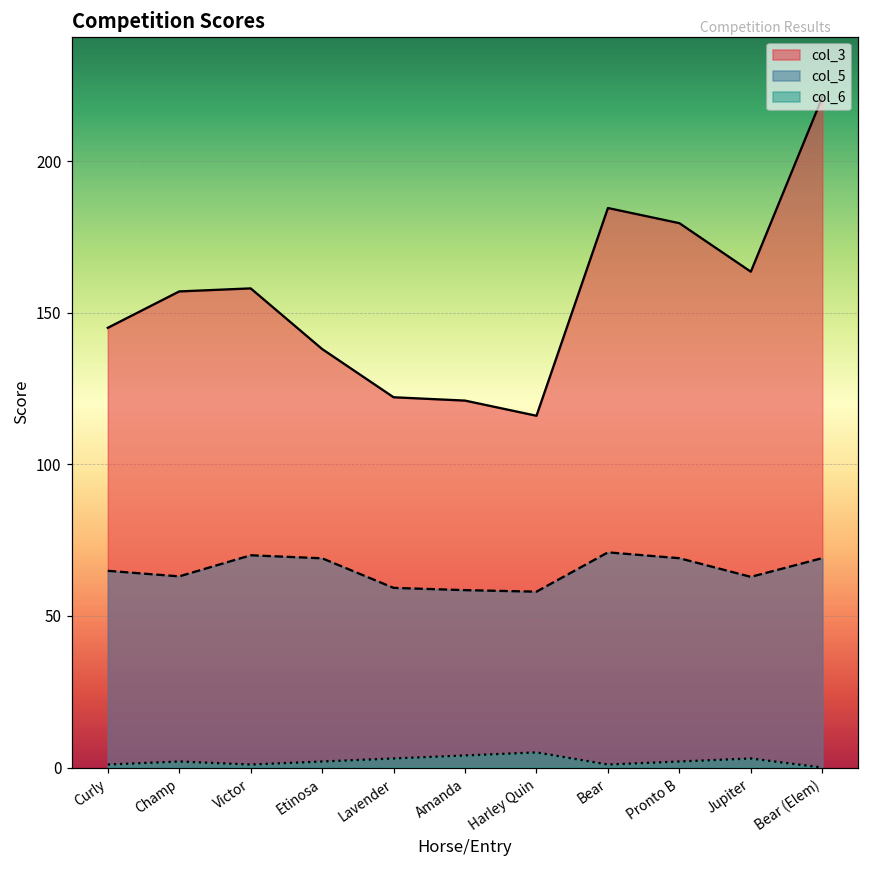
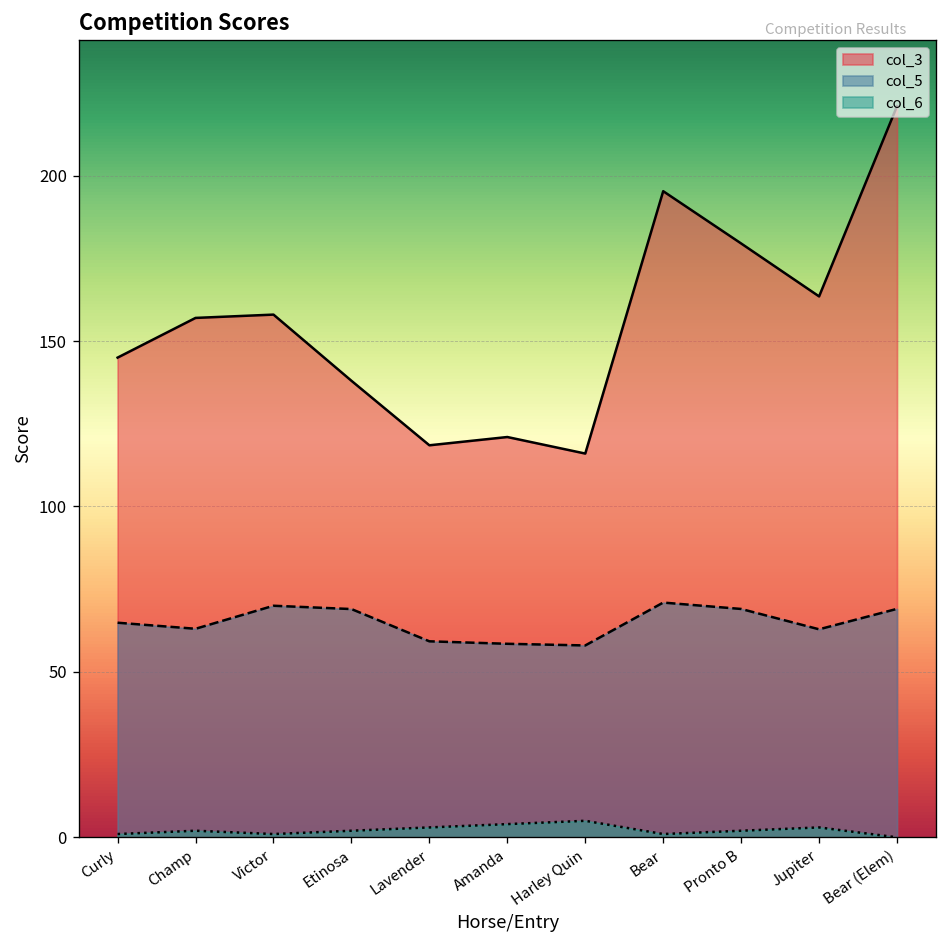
  {
    "col_3": {
      "Curly": 145,
      "Champ": 157,
      "Victor": 158,
      "Etinosa": 138,
-     "Lavender": 122,
+     "Lavender": 119,
      "Amanda": 121,
      "Harley Quin": 116,
-     "Bear": 185,
+     "Bear": 195,
      "Pronto B": 180,
      "Jupiter": 164
    }
  }
